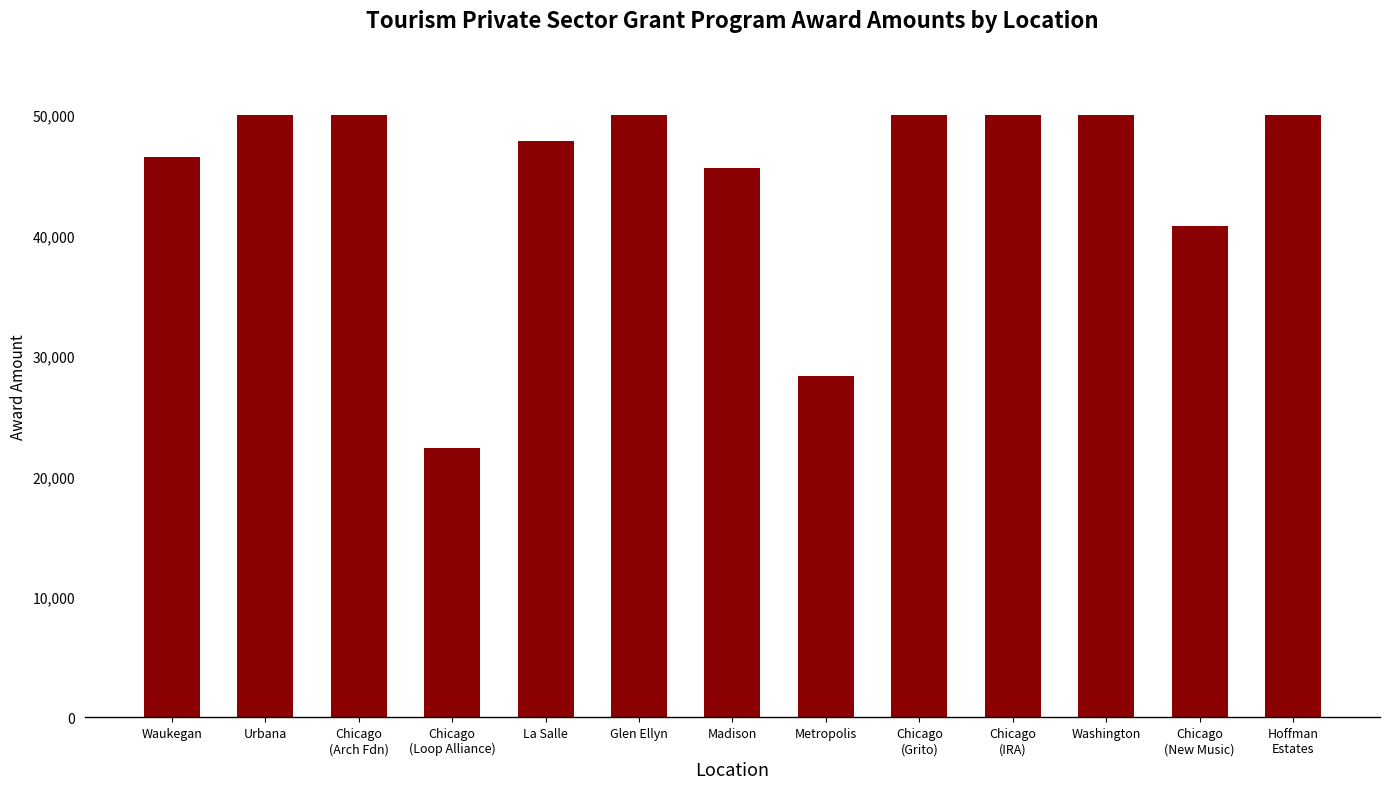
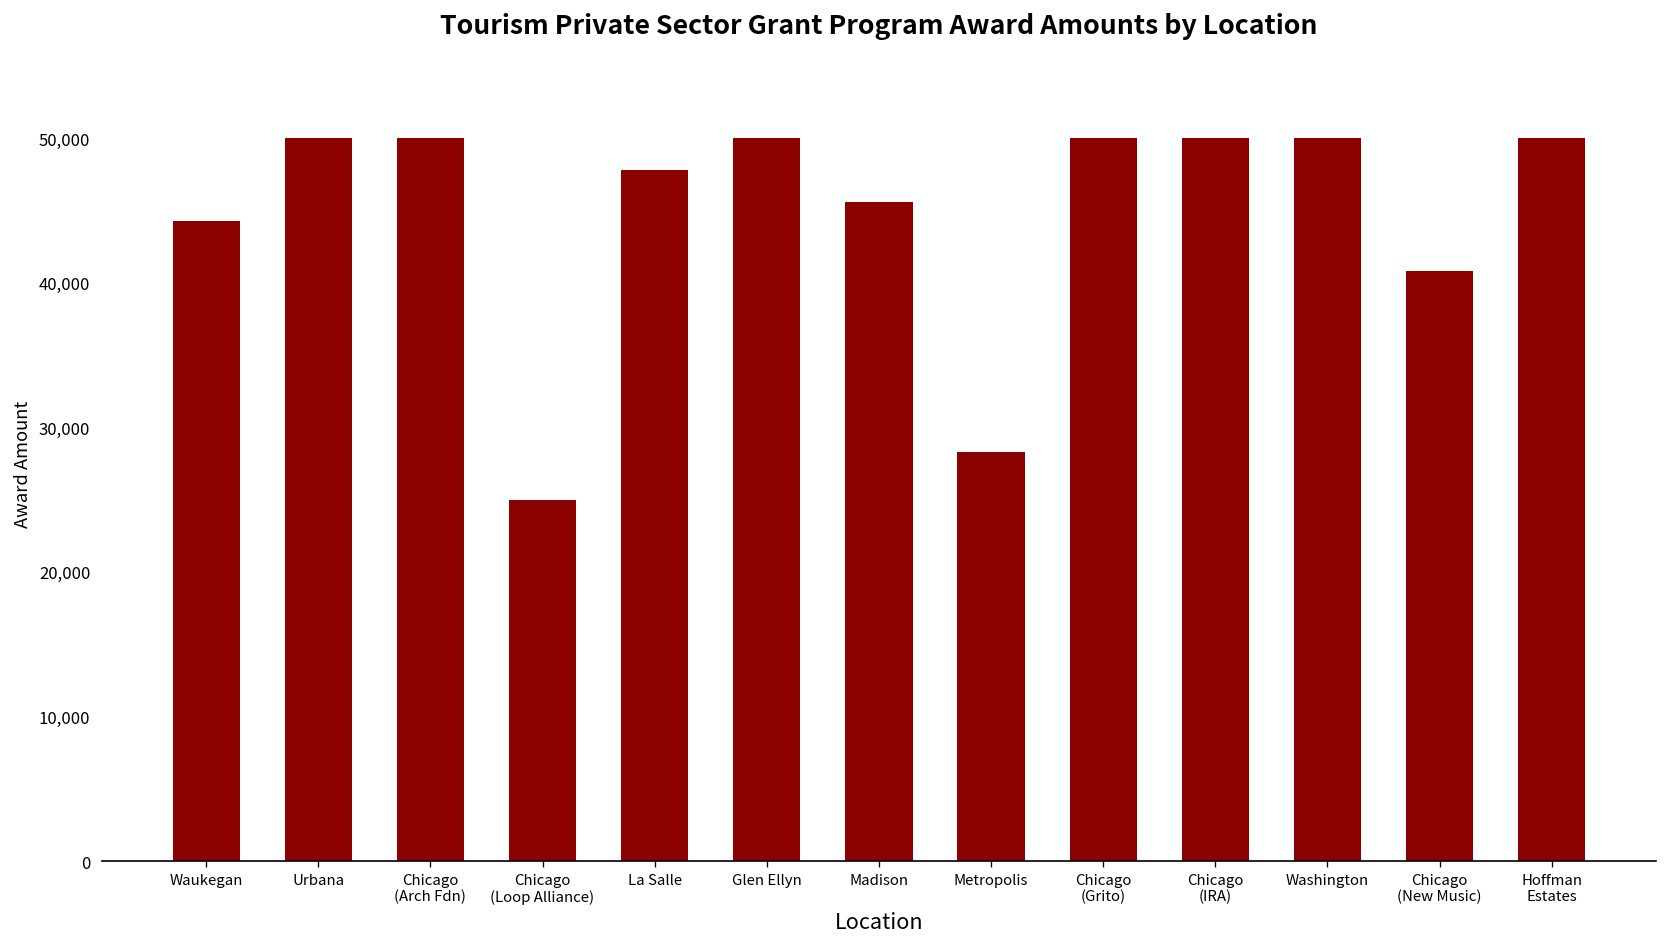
  {
-   "Waukegan": "46,600",
+   "Waukegan": "44,300",
    "Urbana": "50,000",
    "Chicago (Arch Fdn)": "50,000",
-   "Chicago (Loop Alliance)": "22,300",
+   "Chicago (Loop Alliance)": "25,000",
    "La Salle": "47,800",
    "Glen Ellyn": "50,000",
    "Madison": "45,600",
    "Metropolis": "28,300",
    "Chicago (Grito)": "50,000",
    "Chicago (IRA)": "50,000",
    "Washington": "50,000",
    "Chicago (New Music)": "40,800",
    "Hoffman Estates": "50,000"
  }
